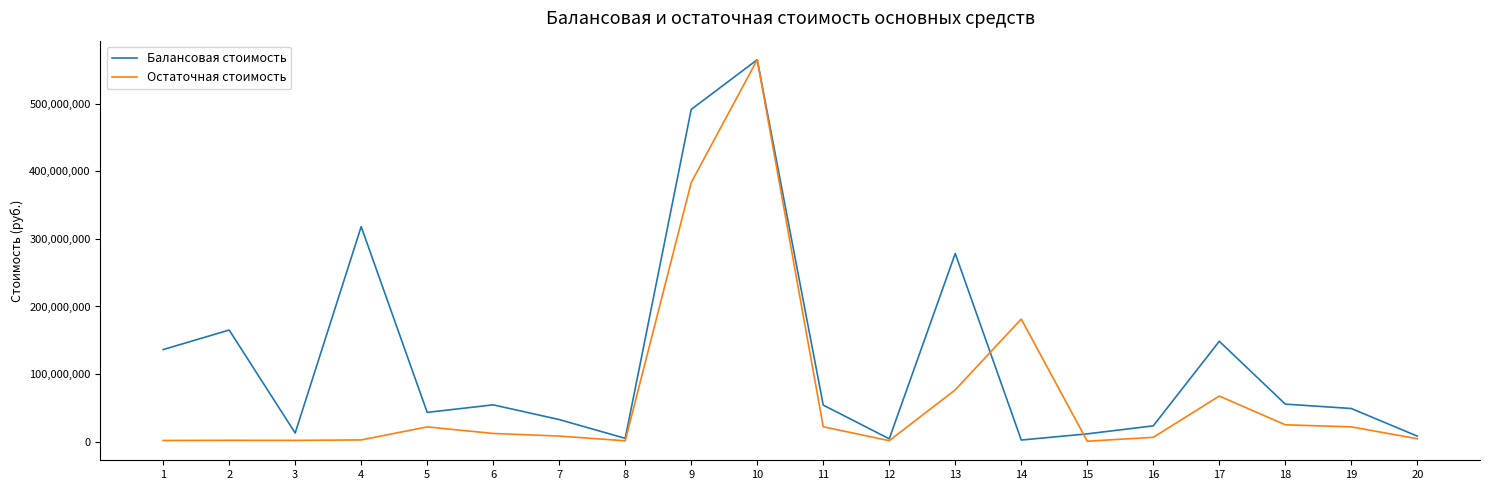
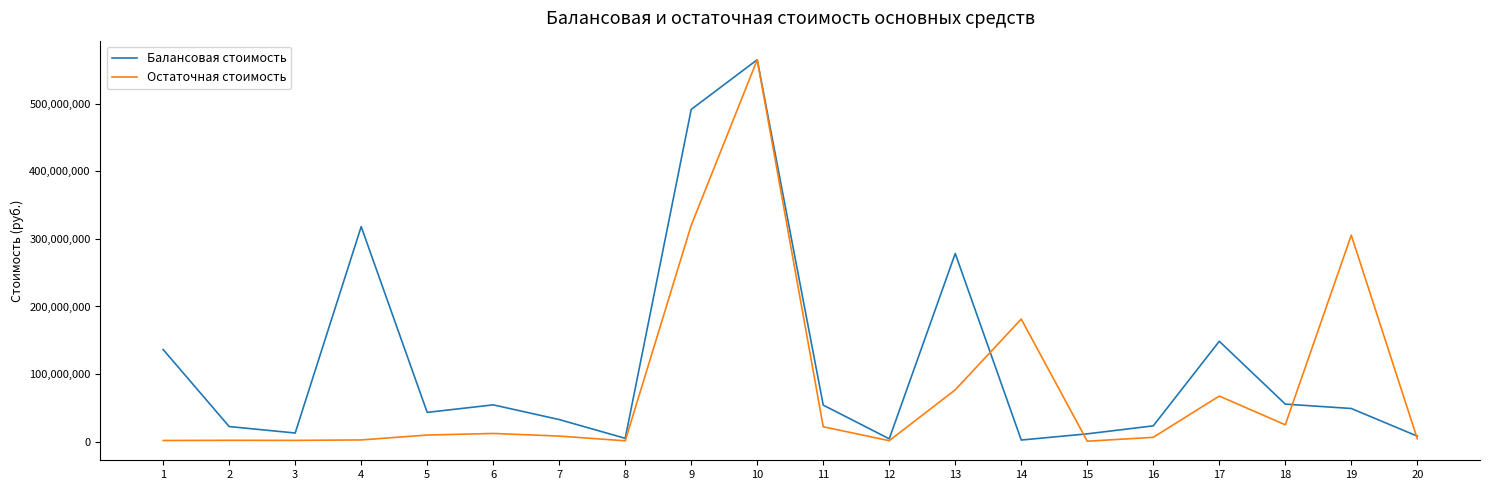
  {
    "Балансовая стоимость": {
      "1": "140,000,000",
-     "2": "170,000,000",
+     "2": "20,000,000",
      "3": "10,000,000",
      "4": "320,000,000",
      "5": "40,000,000",
      "6": "50,000,000",
      "7": "30,000,000",
      "9": "490,000,000",
      "11": "50,000,000",
      "13": "280,000,000",
      "14": "0",
      "15": "10,000,000",
      "16": "20,000,000",
      "17": "150,000,000",
      "18": "60,000,000",
      "19": "50,000,000",
      "20": "10,000,000"
    },
    "Остаточная стоимость": {
      "1": "0",
      "2": "0",
      "3": "0",
      "4": "0",
-     "5": "20,000,000",
+     "5": "10,000,000",
      "6": "10,000,000",
      "7": "10,000,000",
-     "9": "380,000,000",
+     "9": "320,000,000",
      "11": "20,000,000",
      "13": "80,000,000",
      "14": "180,000,000",
      "15": "0",
      "16": "10,000,000",
      "17": "70,000,000",
      "18": "20,000,000",
-     "19": "20,000,000",
+     "19": "310,000,000",
      "20": "0"
    }
  }
